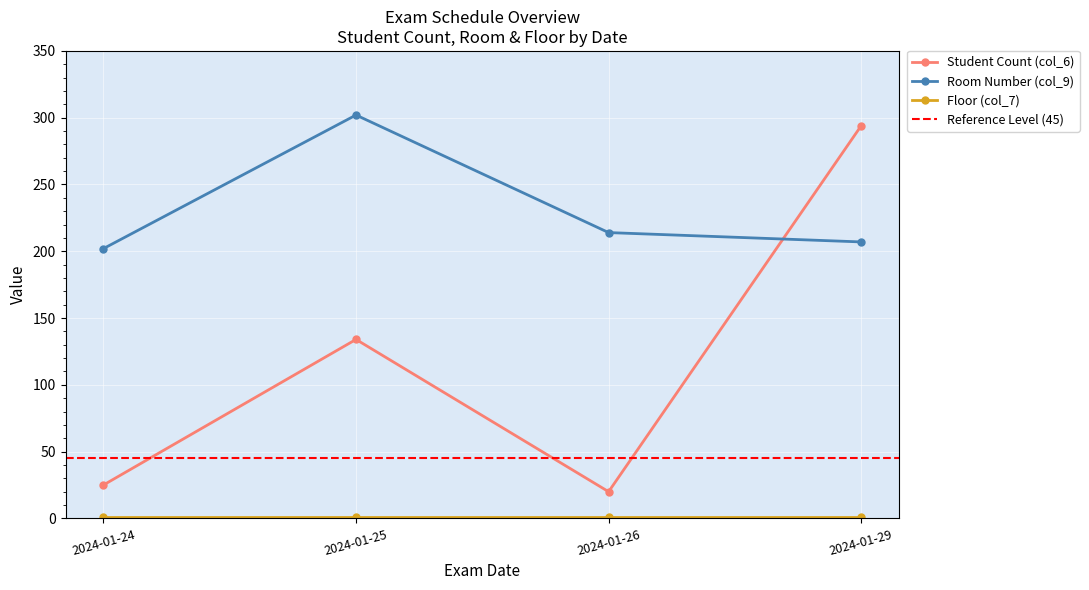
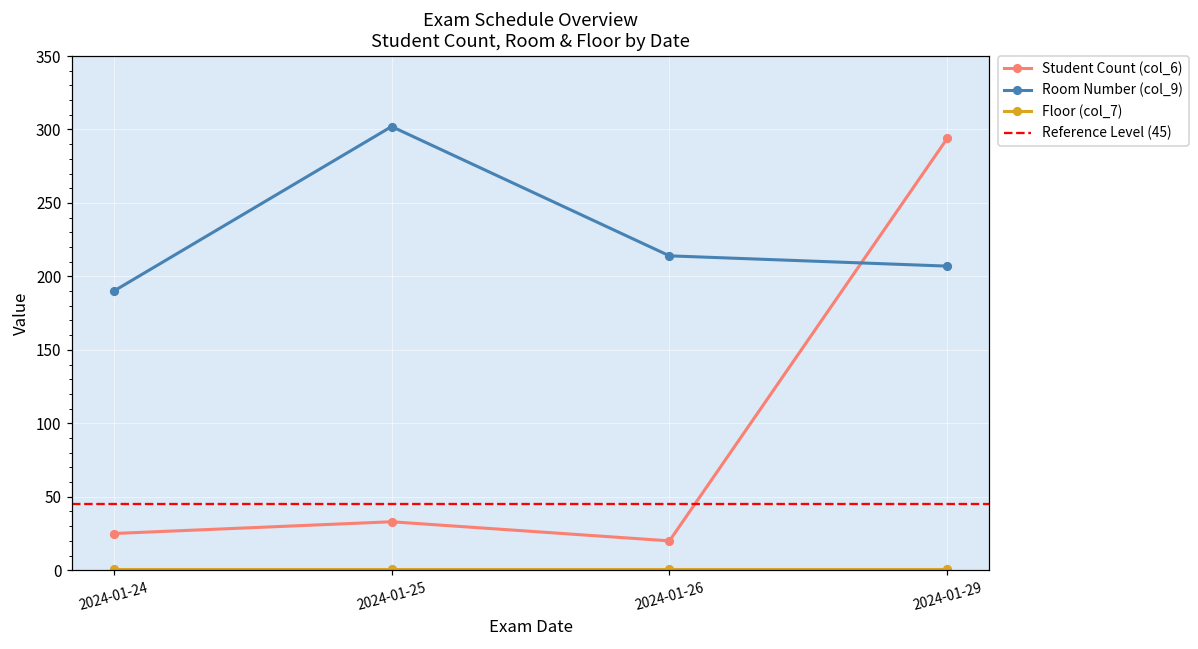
  {
    "Student Count (col_6)": {
      "2024-01-24": 25,
-     "2024-01-25": 134,
+     "2024-01-25": 33,
      "2024-01-26": 20,
      "2024-01-29": 294
    },
    "Room Number (col_9)": {
-     "2024-01-24": 202,
+     "2024-01-24": 190,
      "2024-01-25": 302,
      "2024-01-26": 214,
      "2024-01-29": 207
    },
    "Floor (col_7)": {
      "2024-01-24": 1,
      "2024-01-25": 1,
      "2024-01-26": 1,
      "2024-01-29": 1
    }
  }
